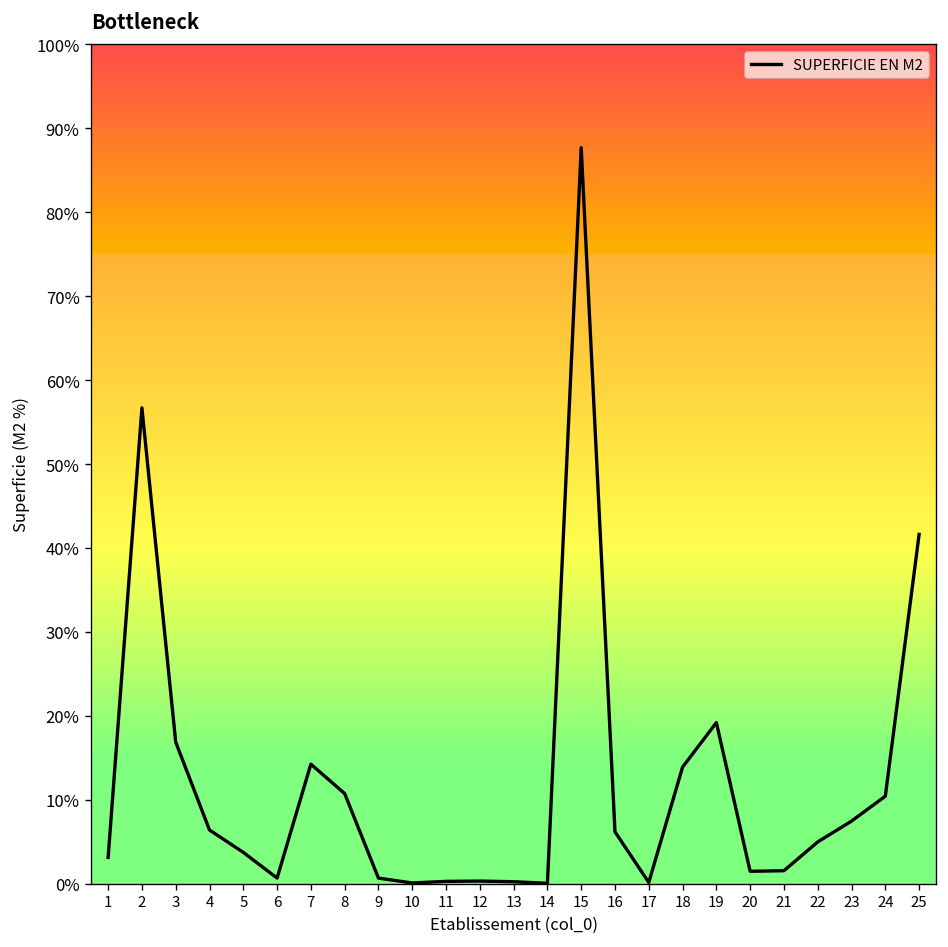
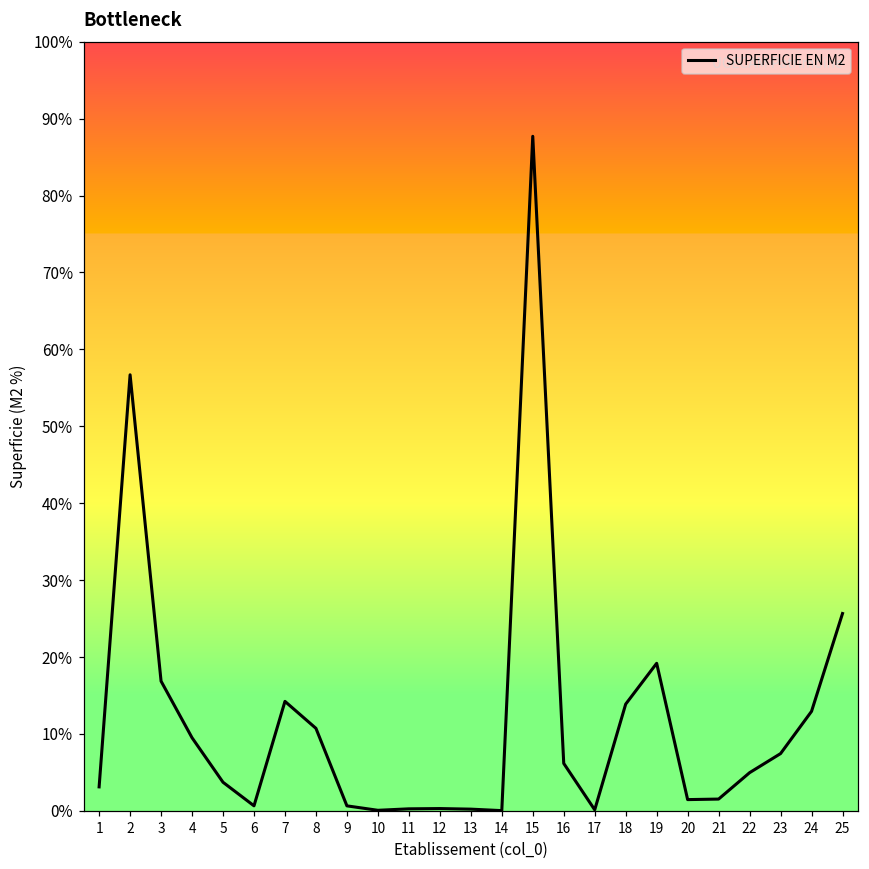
  {
    "1": "3%",
    "2": "57%",
    "3": "17%",
-   "4": "6%",
+   "4": "10%",
    "5": "4%",
    "6": "1%",
    "7": "14%",
    "8": "11%",
    "9": "1%",
    "10": "0%",
    "11": "0%",
    "12": "0%",
    "13": "0%",
    "14": "0%",
    "15": "88%",
    "16": "6%",
    "17": "0%",
    "18": "14%",
    "19": "19%",
    "20": "1%",
    "21": "2%",
    "22": "5%",
    "23": "7%",
-   "24": "10%",
-   "25": "42%"
+   "24": "13%",
+   "25": "26%"
  }
